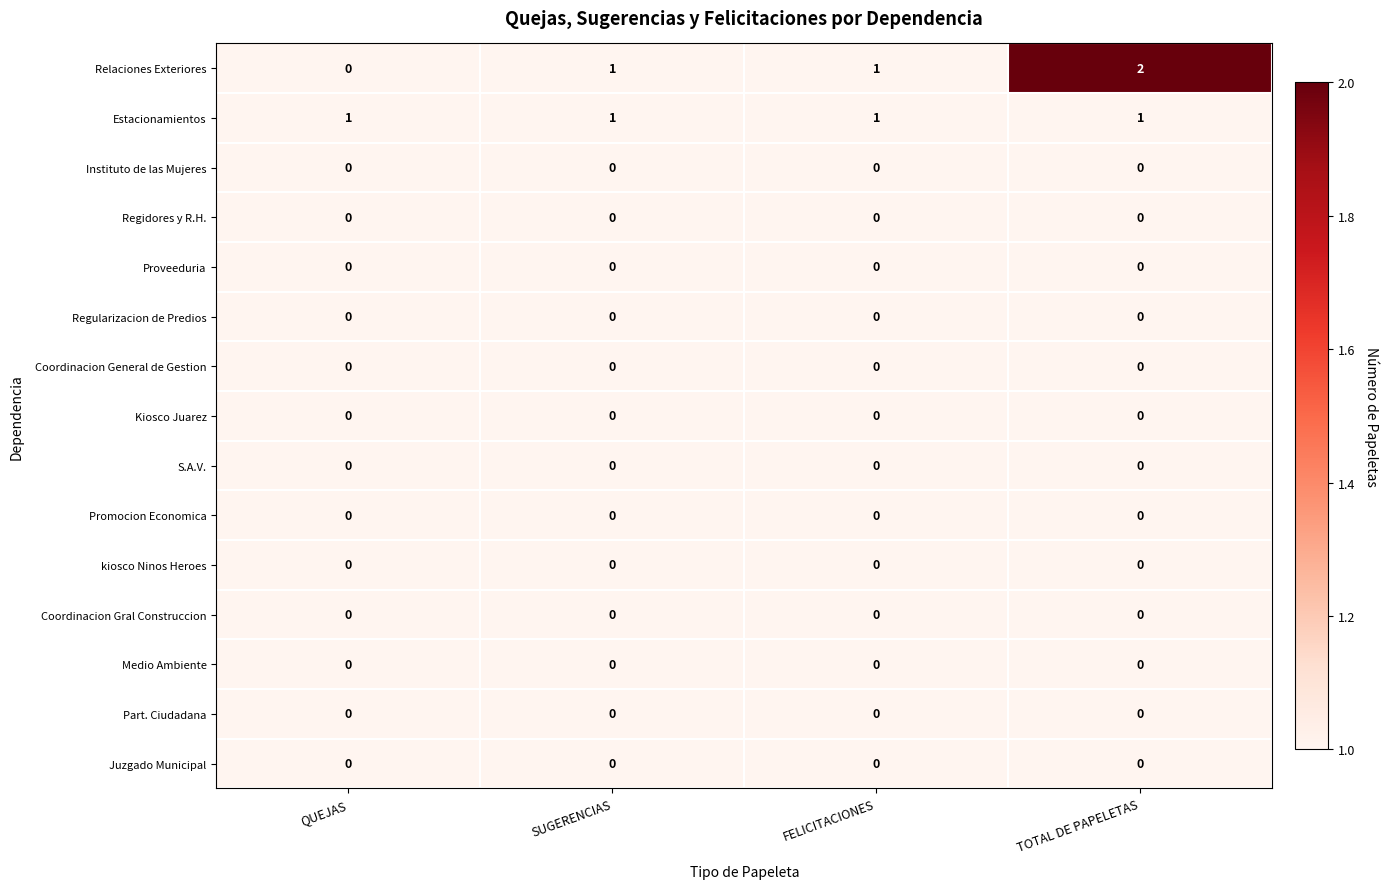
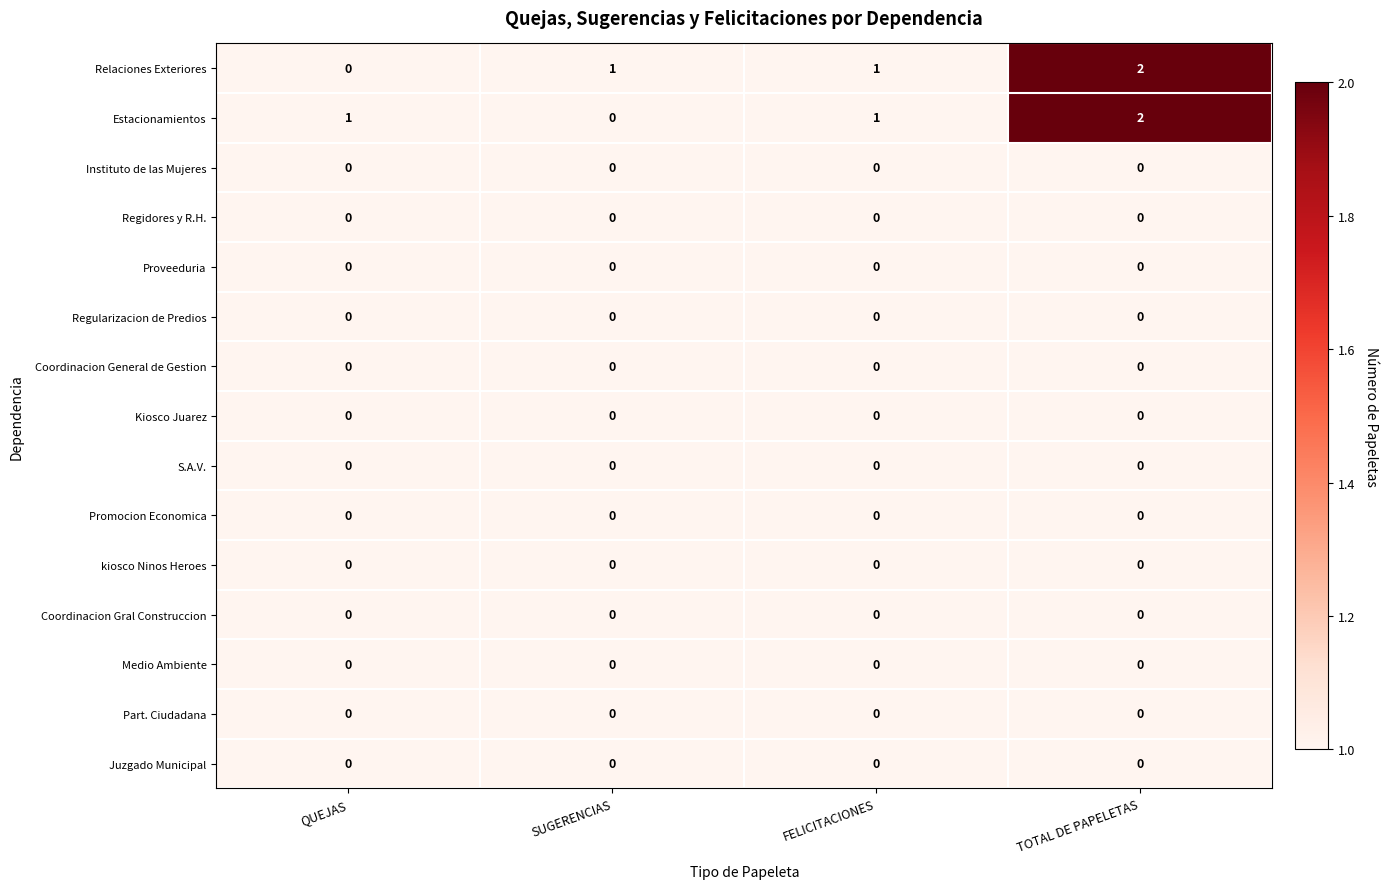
  {
    "Relaciones Exteriores": {
      "QUEJAS": 0,
      "SUGERENCIAS": 1,
      "FELICITACIONES": 1,
      "TOTAL DE PAPELETAS": 2
    },
    "Estacionamientos": {
      "QUEJAS": 1,
-     "SUGERENCIAS": 1,
+     "SUGERENCIAS": 0,
      "FELICITACIONES": 1,
-     "TOTAL DE PAPELETAS": 1
+     "TOTAL DE PAPELETAS": 2
    },
    "Instituto de las Mujeres": {
      "QUEJAS": 0,
      "SUGERENCIAS": 0,
      "FELICITACIONES": 0,
      "TOTAL DE PAPELETAS": 0
    },
    "Regidores y R.H.": {
      "QUEJAS": 0,
      "SUGERENCIAS": 0,
      "FELICITACIONES": 0,
      "TOTAL DE PAPELETAS": 0
    },
    "Proveeduria": {
      "QUEJAS": 0,
      "SUGERENCIAS": 0,
      "FELICITACIONES": 0,
      "TOTAL DE PAPELETAS": 0
    },
    "Regularizacion de Predios": {
      "QUEJAS": 0,
      "SUGERENCIAS": 0,
      "FELICITACIONES": 0,
      "TOTAL DE PAPELETAS": 0
    },
    "Coordinacion General de Gestion": {
      "QUEJAS": 0,
      "SUGERENCIAS": 0,
      "FELICITACIONES": 0,
      "TOTAL DE PAPELETAS": 0
    },
    "Kiosco Juarez": {
      "QUEJAS": 0,
      "SUGERENCIAS": 0,
      "FELICITACIONES": 0,
      "TOTAL DE PAPELETAS": 0
    },
    "S.A.V.": {
      "QUEJAS": 0,
      "SUGERENCIAS": 0,
      "FELICITACIONES": 0,
      "TOTAL DE PAPELETAS": 0
    },
    "Promocion Economica": {
      "QUEJAS": 0,
      "SUGERENCIAS": 0,
      "FELICITACIONES": 0,
      "TOTAL DE PAPELETAS": 0
    },
    "kiosco Ninos Heroes": {
      "QUEJAS": 0,
      "SUGERENCIAS": 0,
      "FELICITACIONES": 0,
      "TOTAL DE PAPELETAS": 0
    },
    "Coordinacion Gral Construccion": {
      "QUEJAS": 0,
      "SUGERENCIAS": 0,
      "FELICITACIONES": 0,
      "TOTAL DE PAPELETAS": 0
    },
    "Medio Ambiente": {
      "QUEJAS": 0,
      "SUGERENCIAS": 0,
      "FELICITACIONES": 0,
      "TOTAL DE PAPELETAS": 0
    },
    "Part. Ciudadana": {
      "QUEJAS": 0,
      "SUGERENCIAS": 0,
      "FELICITACIONES": 0,
      "TOTAL DE PAPELETAS": 0
    },
    "Juzgado Municipal": {
      "QUEJAS": 0,
      "SUGERENCIAS": 0,
      "FELICITACIONES": 0,
      "TOTAL DE PAPELETAS": 0
    }
  }
